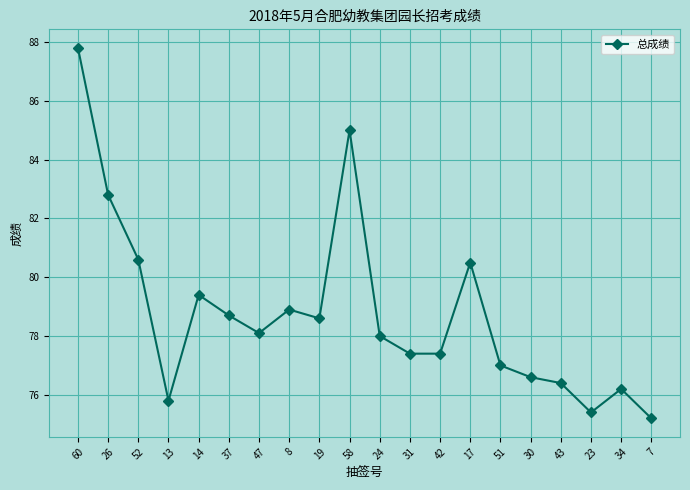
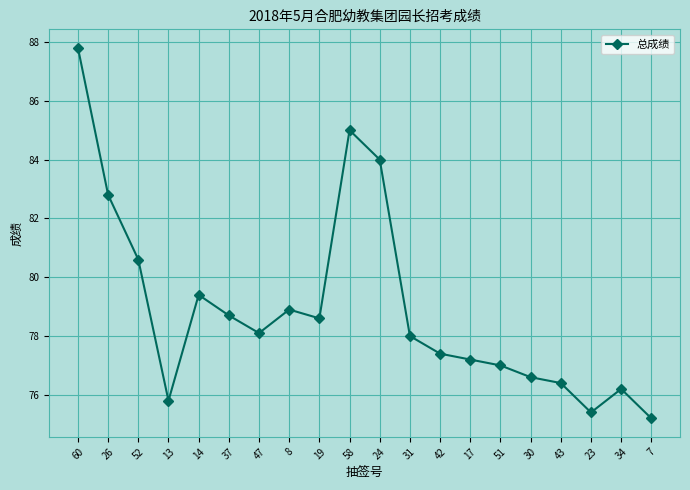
  {
    "60": 87.8,
    "26": 82.8,
    "52": 80.6,
    "13": 75.8,
    "14": 79.4,
    "37": 78.7,
    "47": 78.1,
    "8": 78.9,
    "19": 78.6,
    "58": 85.0,
-   "24": 78,
-   "31": 77.4,
+   "24": 84,
+   "31": 78.0,
    "42": 77.4,
-   "17": 80.5,
+   "17": 77.2,
    "51": 77.0,
    "30": 76.6,
    "43": 76.4,
    "23": 75.4,
    "34": 76.2,
    "7": 75.2
  }
